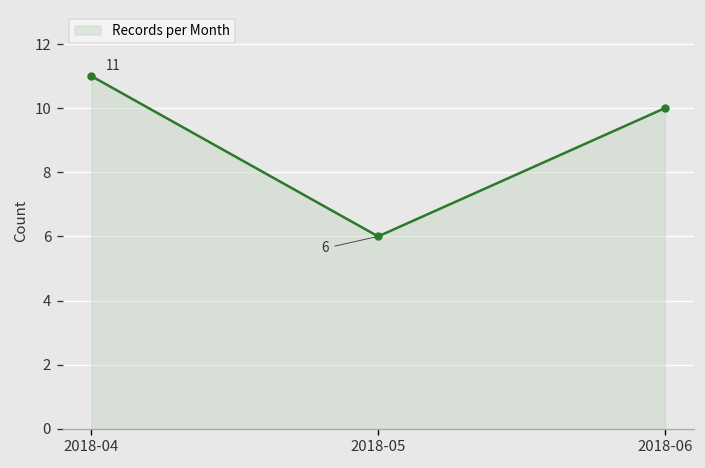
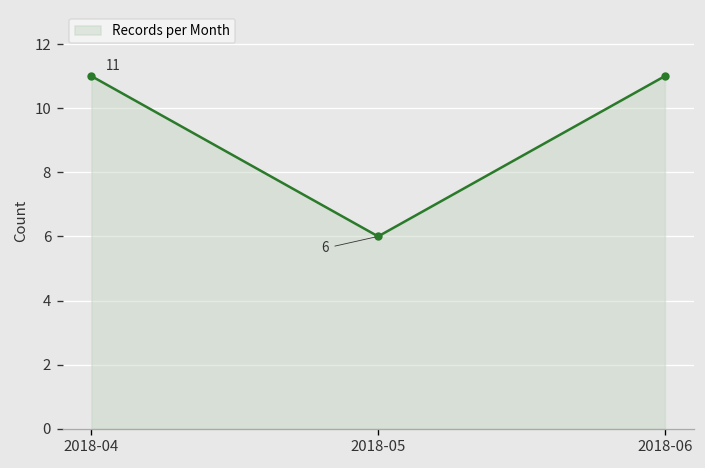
  {
-   "2018-06": 10
+   "2018-06": 11
  }
